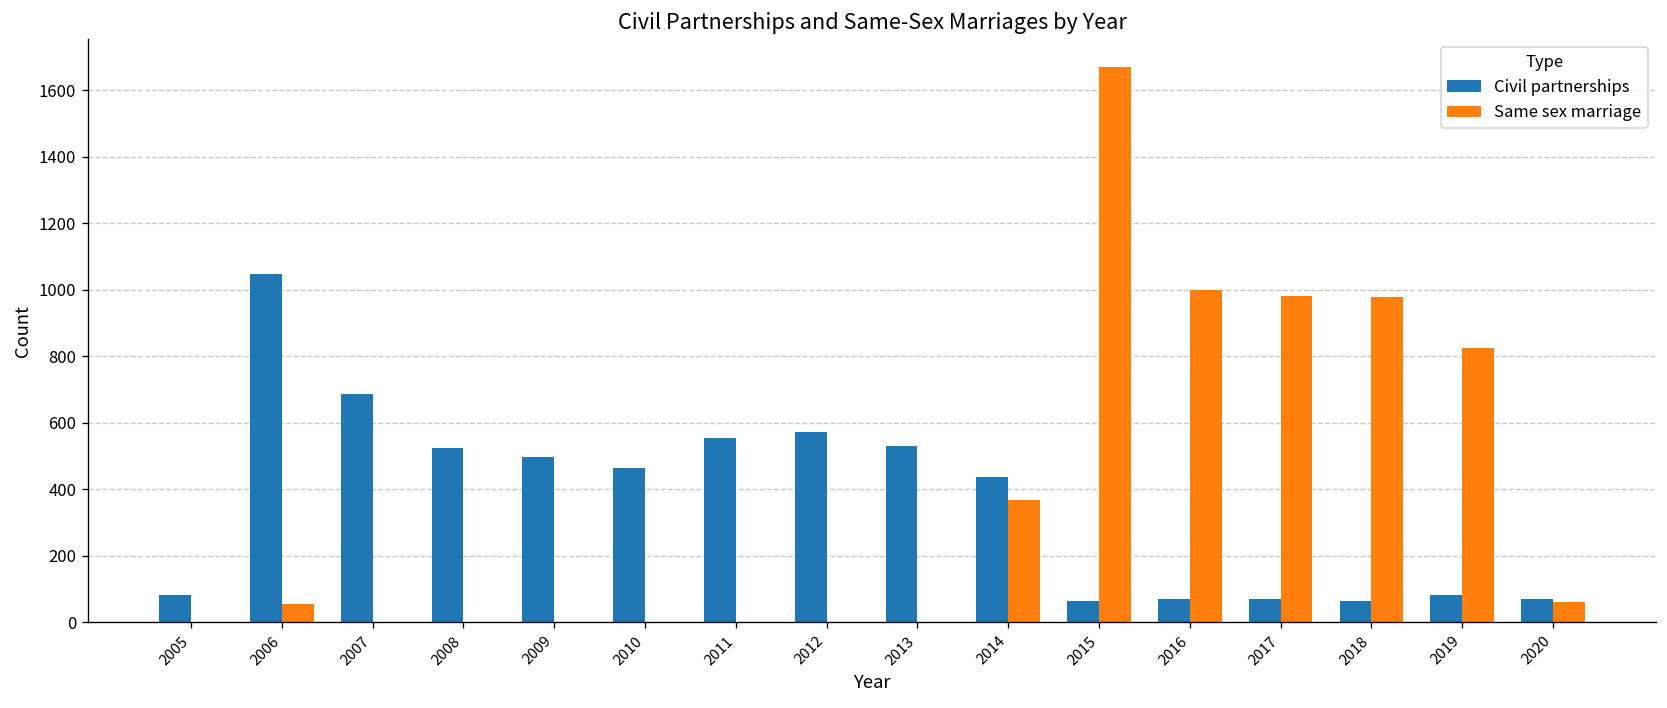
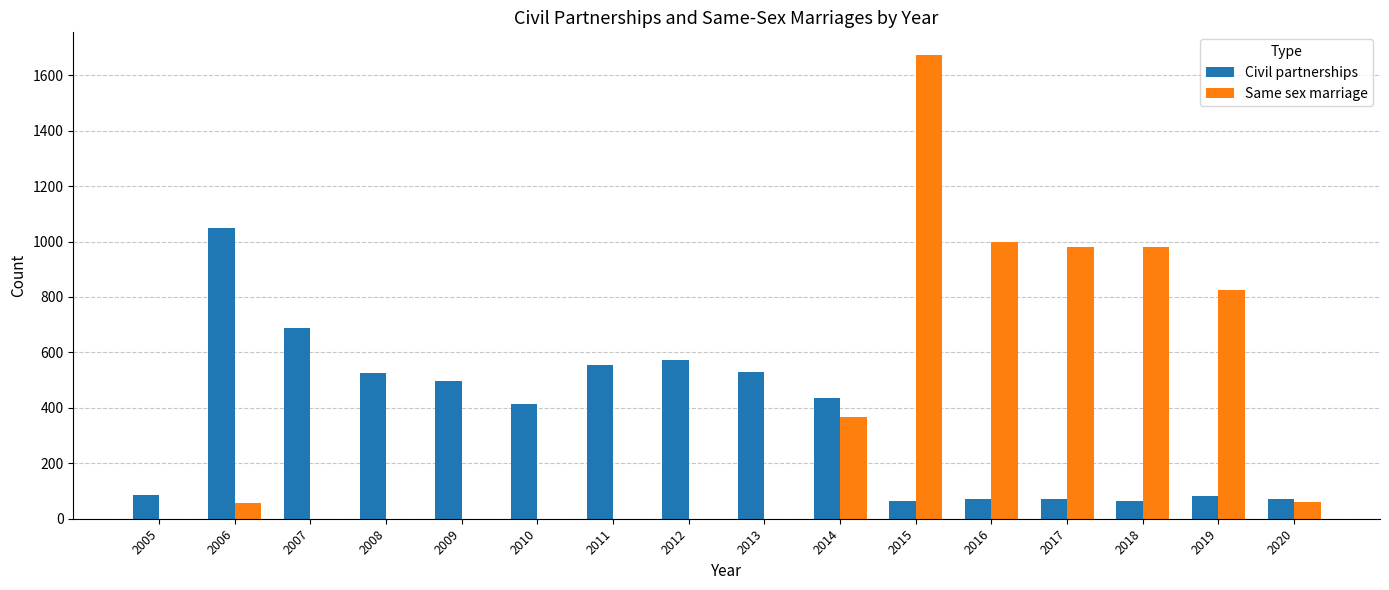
  {
    "Civil partnerships": {
      "2005": 80,
      "2006": 1050,
      "2007": 690,
      "2008": 530,
      "2009": 500,
-     "2010": 470,
+     "2010": 410,
      "2011": 550,
      "2012": 570,
      "2013": 530,
      "2014": 440,
      "2015": 60,
      "2016": 70,
      "2017": 70,
      "2018": 70,
      "2019": 80,
      "2020": 70
    },
    "Same sex marriage": {
      "2005": 0,
      "2006": 60,
      "2007": 0,
      "2008": 0,
      "2009": 0,
      "2010": 0,
      "2011": 0,
      "2012": 0,
      "2013": 0,
      "2014": 370,
      "2015": 1670,
      "2016": 1000,
      "2017": 980,
      "2018": 980,
      "2019": 830,
      "2020": 60
    }
  }
